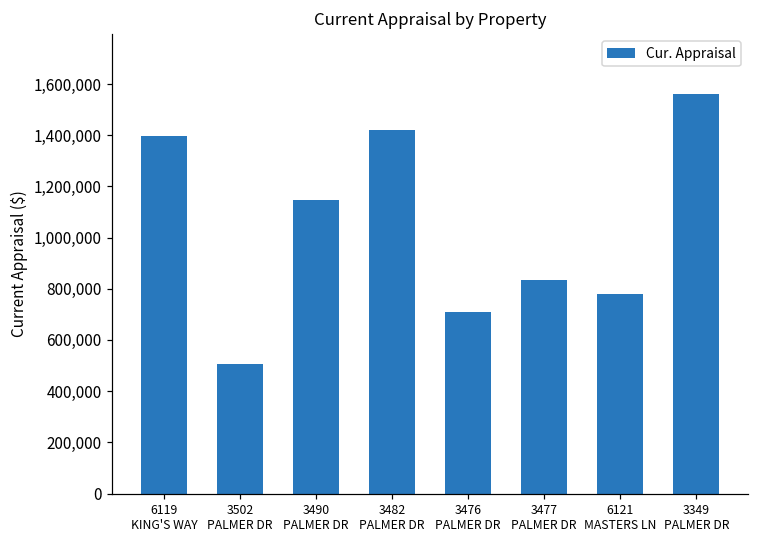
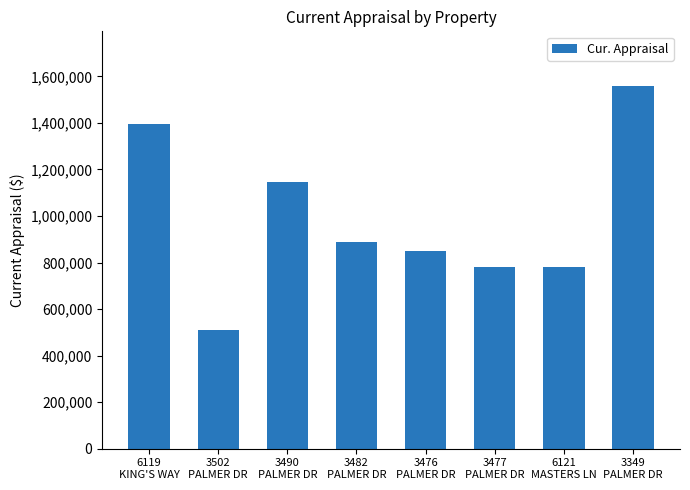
  {
    "6119 KING'S WAY": "1,400,000",
    "3502 PALMER DR": "510,000",
    "3490 PALMER DR": "1,150,000",
-   "3482 PALMER DR": "1,420,000",
-   "3476 PALMER DR": "710,000",
-   "3477 PALMER DR": "830,000",
+   "3482 PALMER DR": "890,000",
+   "3476 PALMER DR": "850,000",
+   "3477 PALMER DR": "780,000",
    "6121 MASTERS LN": "780,000",
    "3349 PALMER DR": "1,560,000"
  }
